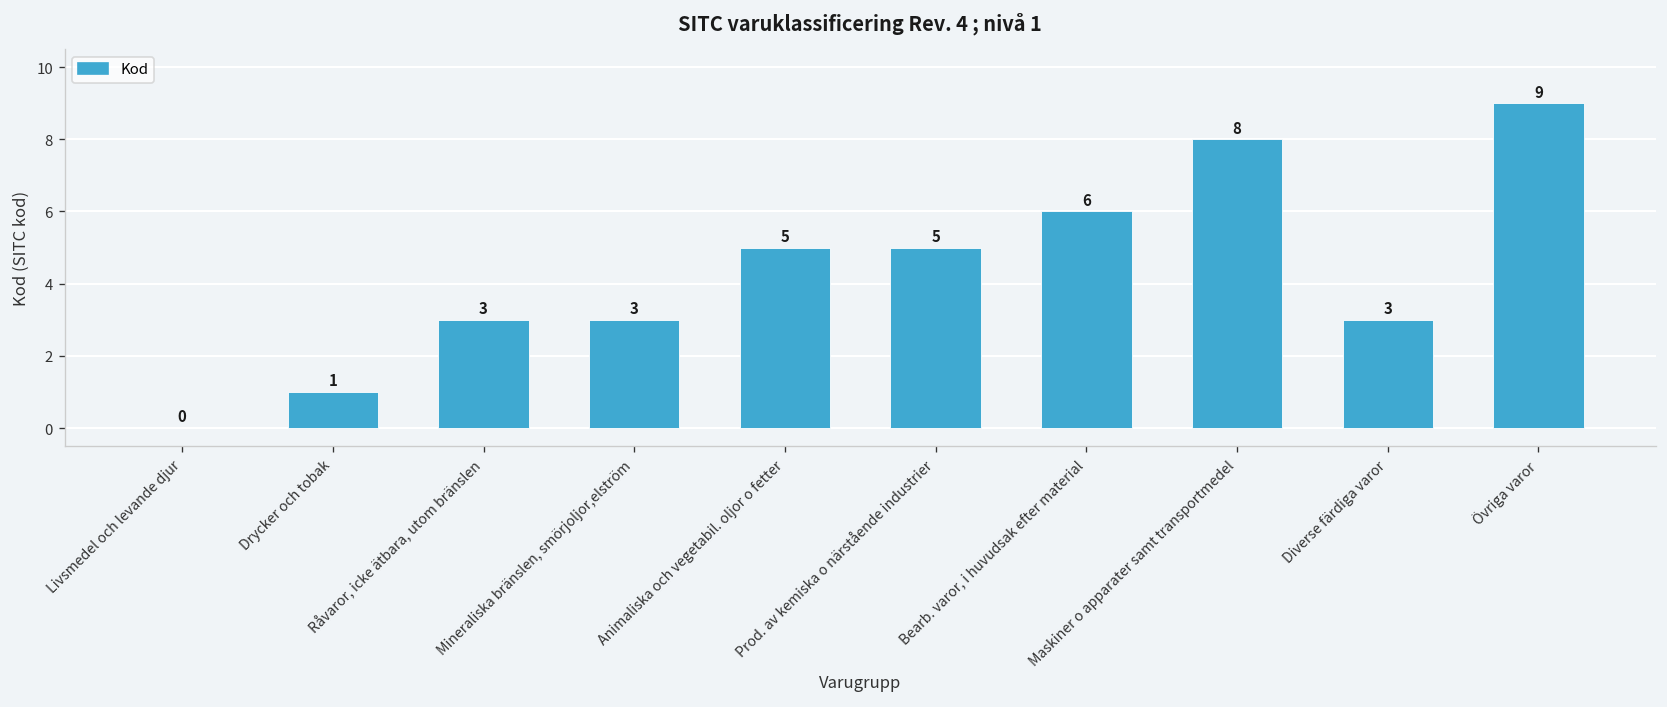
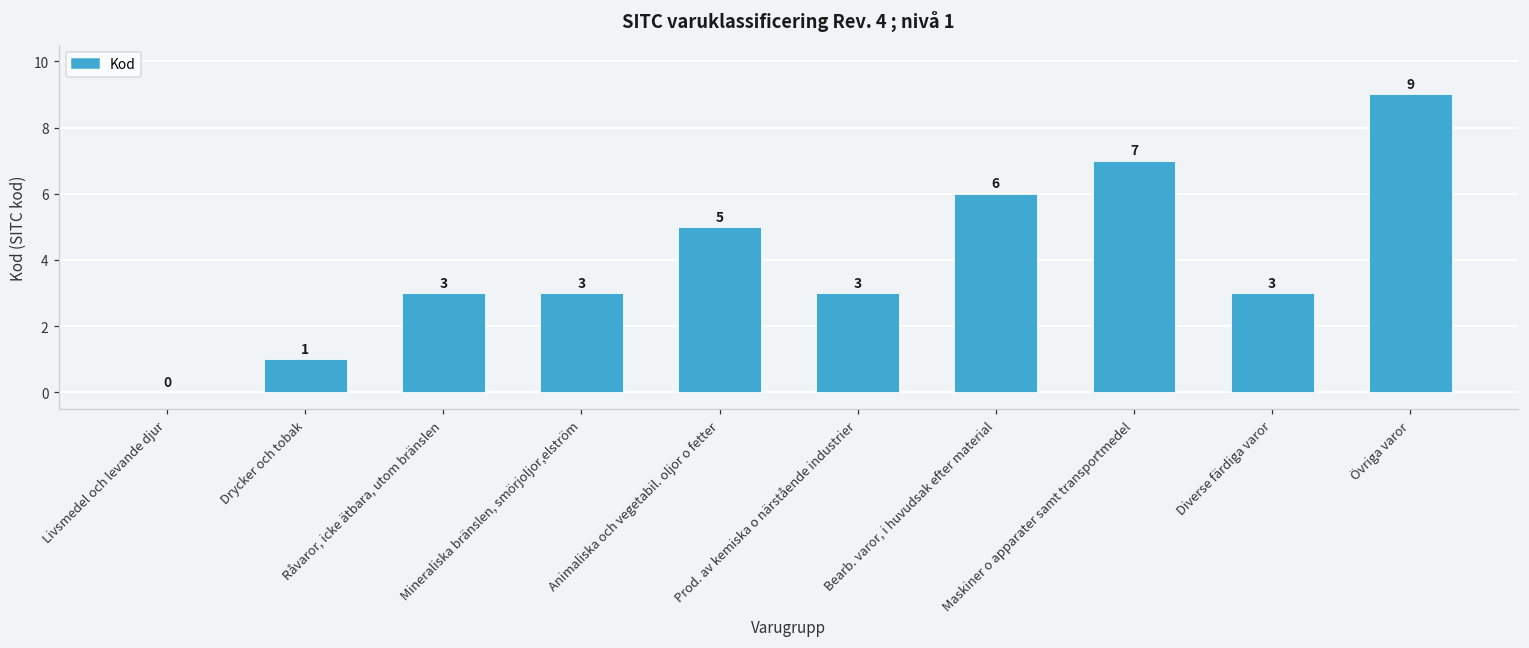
  {
    "Livsmedel och levande djur": 0,
    "Drycker och tobak": 1,
    "Råvaror, icke ätbara, utom bränslen": 3,
    "Mineraliska bränslen, smörjoljor,elström": 3,
    "Animaliska och vegetabil. oljor o fetter": 5,
-   "Prod. av kemiska o närstående industrier": 5,
+   "Prod. av kemiska o närstående industrier": 3,
    "Bearb. varor, i huvudsak efter material": 6,
-   "Maskiner o apparater samt transportmedel": 8,
+   "Maskiner o apparater samt transportmedel": 7,
    "Diverse färdiga varor": 3,
    "Övriga varor": 9
  }
